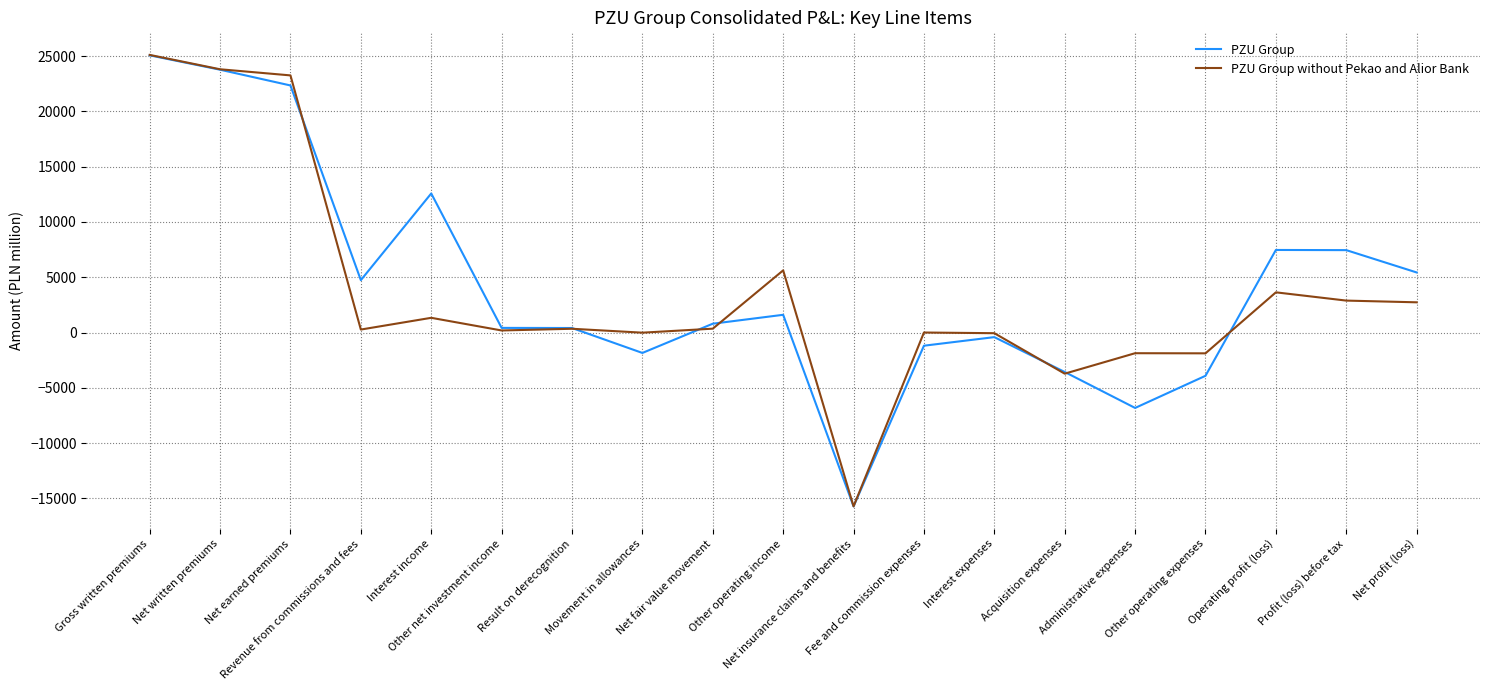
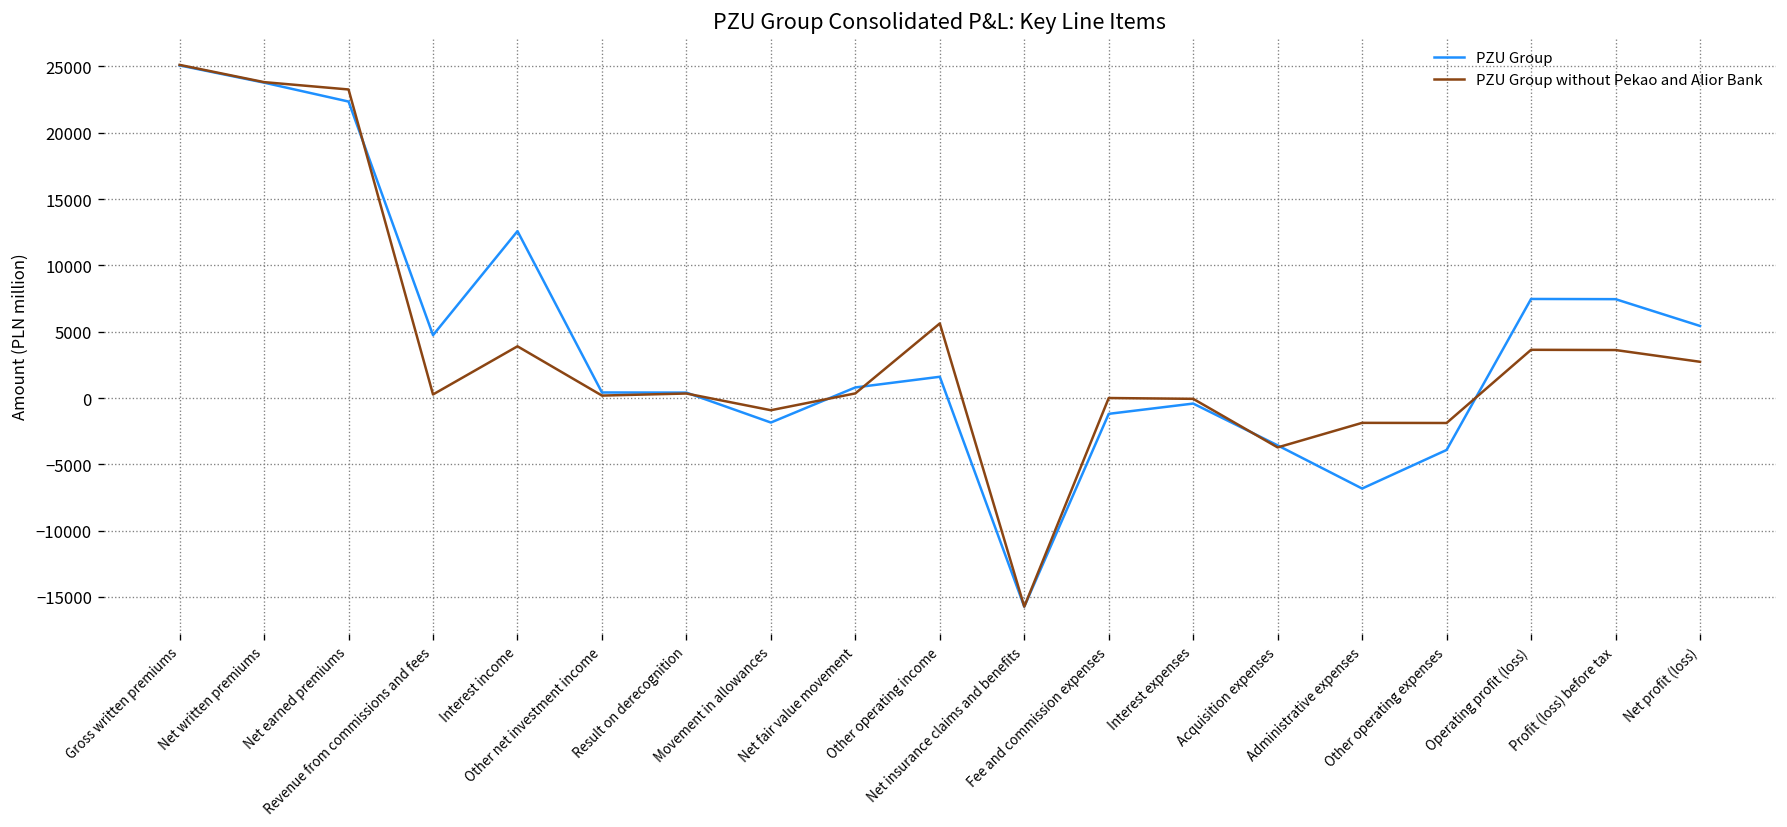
  {
    "PZU Group": {
      "Net earned premiums": 22400,
      "Revenue from commissions and fees": 4700,
      "Interest income": 12600,
      "Other net investment income": 400,
      "Movement in allowances": -1800,
      "Net fair value movement": 800,
      "Other operating income": 1600,
      "Fee and commission expenses": -1200,
      "Interest expenses": -400,
      "Administrative expenses": -6800,
      "Other operating expenses": -3900,
      "Operating profit (loss)": 7500,
      "Profit (loss) before tax": 7500,
      "Net profit (loss)": 5400
    },
    "PZU Group without Pekao and Alior Bank": {
      "Net earned premiums": 23300,
      "Revenue from commissions and fees": 300,
-     "Interest income": 1300,
+     "Interest income": 3900,
      "Other net investment income": 200,
-     "Movement in allowances": 0,
+     "Movement in allowances": -900,
      "Net fair value movement": 300,
      "Other operating income": 5600,
      "Fee and commission expenses": 0,
      "Interest expenses": -100,
      "Administrative expenses": -1900,
      "Other operating expenses": -1900,
      "Operating profit (loss)": 3600,
-     "Profit (loss) before tax": 2900,
+     "Profit (loss) before tax": 3600,
      "Net profit (loss)": 2700
    }
  }
